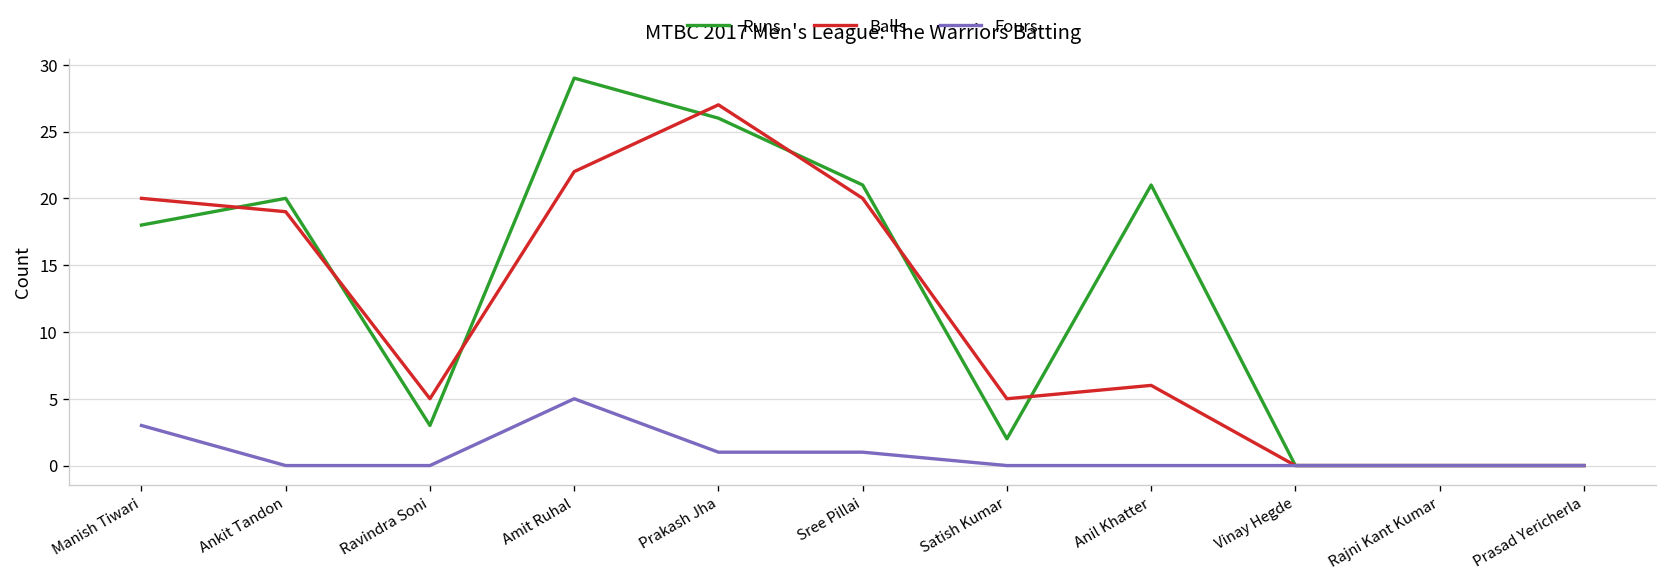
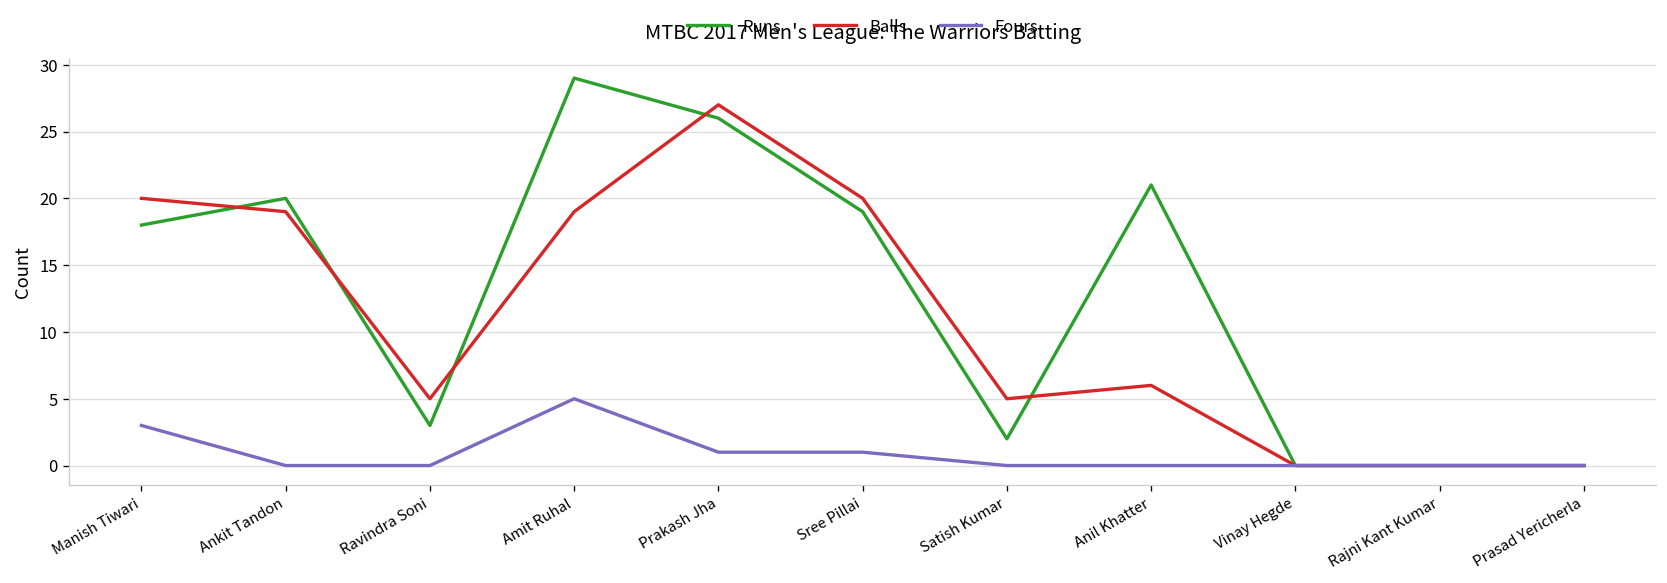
  {
    "Runs": {
      "Manish Tiwari": 18,
      "Ankit Tandon": 20,
      "Ravindra Soni": 3,
      "Amit Ruhal": 29,
      "Prakash Jha": 26,
-     "Sree Pillai": 21,
+     "Sree Pillai": 19,
      "Satish Kumar": 2,
      "Anil Khatter": 21
    },
    "Balls": {
      "Manish Tiwari": 20,
      "Ankit Tandon": 19,
      "Ravindra Soni": 5,
-     "Amit Ruhal": 22,
+     "Amit Ruhal": 19,
      "Prakash Jha": 27,
      "Sree Pillai": 20,
      "Satish Kumar": 5,
      "Anil Khatter": 6
    },
    "Fours": {
      "Manish Tiwari": 3,
      "Ankit Tandon": 0,
      "Ravindra Soni": 0,
      "Amit Ruhal": 5,
      "Prakash Jha": 1,
      "Sree Pillai": 1,
      "Satish Kumar": 0,
      "Anil Khatter": 0
    }
  }
